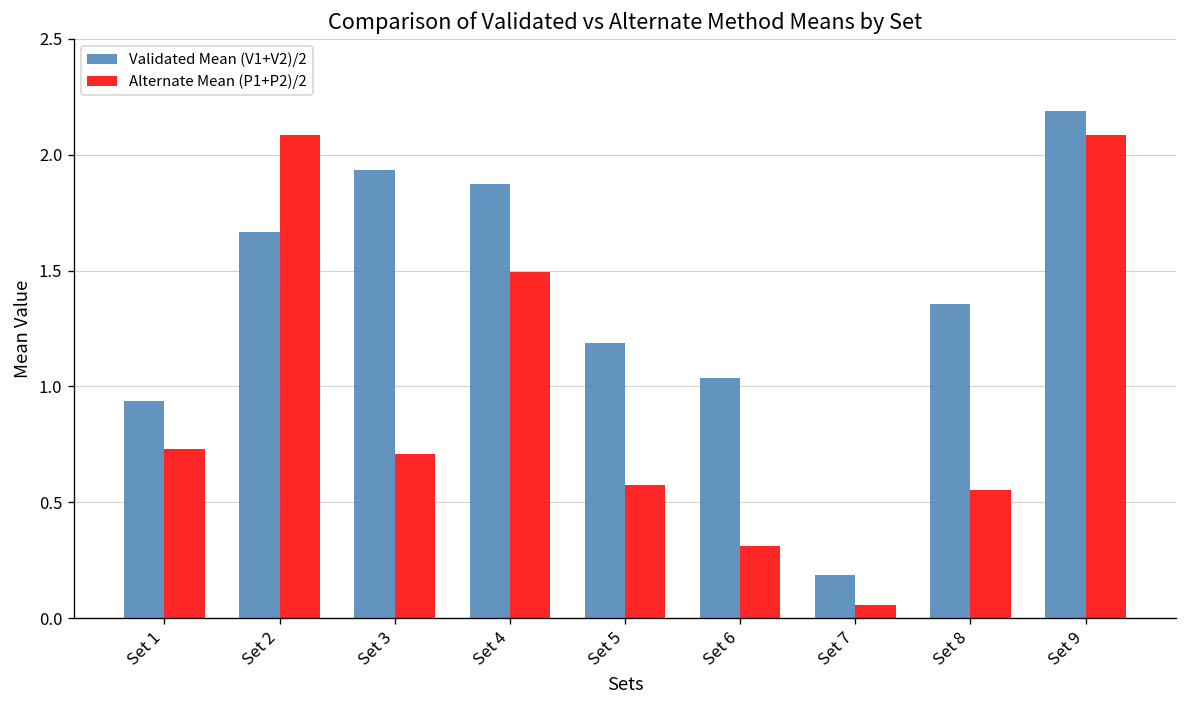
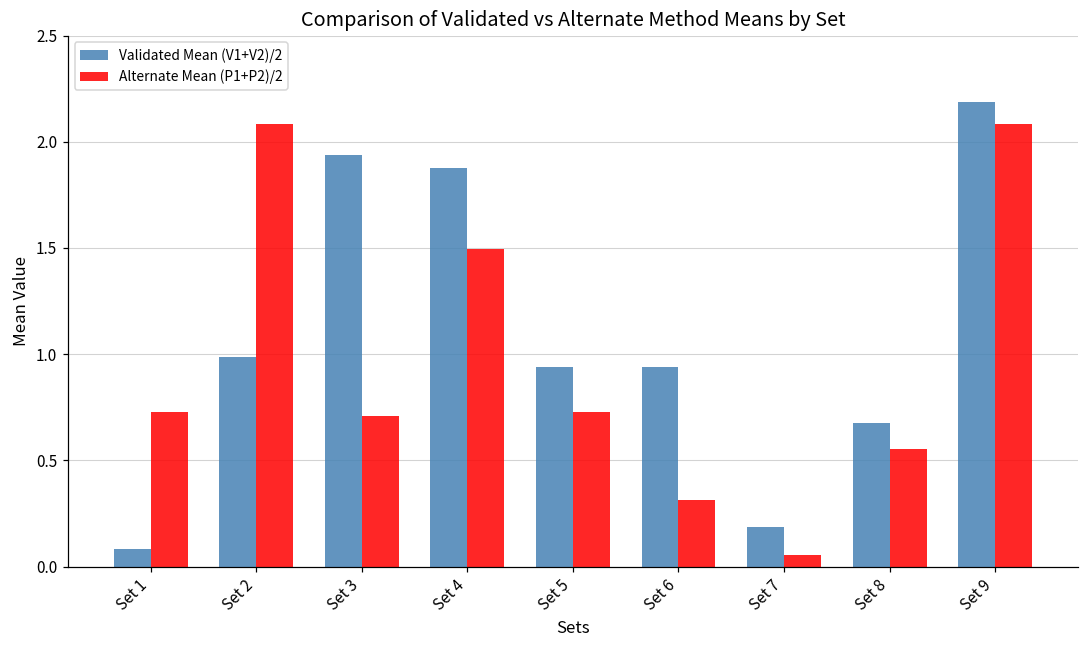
  {
    "Validated Mean (V1+V2)/2": {
-     "Set 1": 0.94,
-     "Set 2": 1.67,
+     "Set 1": 0.08,
+     "Set 2": 0.99,
      "Set 3": 1.94,
      "Set 4": 1.88,
-     "Set 5": 1.19,
-     "Set 6": 1.04,
+     "Set 5": 0.94,
+     "Set 6": 0.94,
      "Set 7": 0.18,
-     "Set 8": 1.35,
+     "Set 8": 0.68,
      "Set 9": 2.19
    },
    "Alternate Mean (P1+P2)/2": {
      "Set 1": 0.73,
      "Set 2": 2.08,
      "Set 3": 0.71,
      "Set 4": 1.49,
-     "Set 5": 0.57,
+     "Set 5": 0.73,
      "Set 6": 0.31,
      "Set 7": 0.05,
      "Set 8": 0.55,
      "Set 9": 2.08
    }
  }
